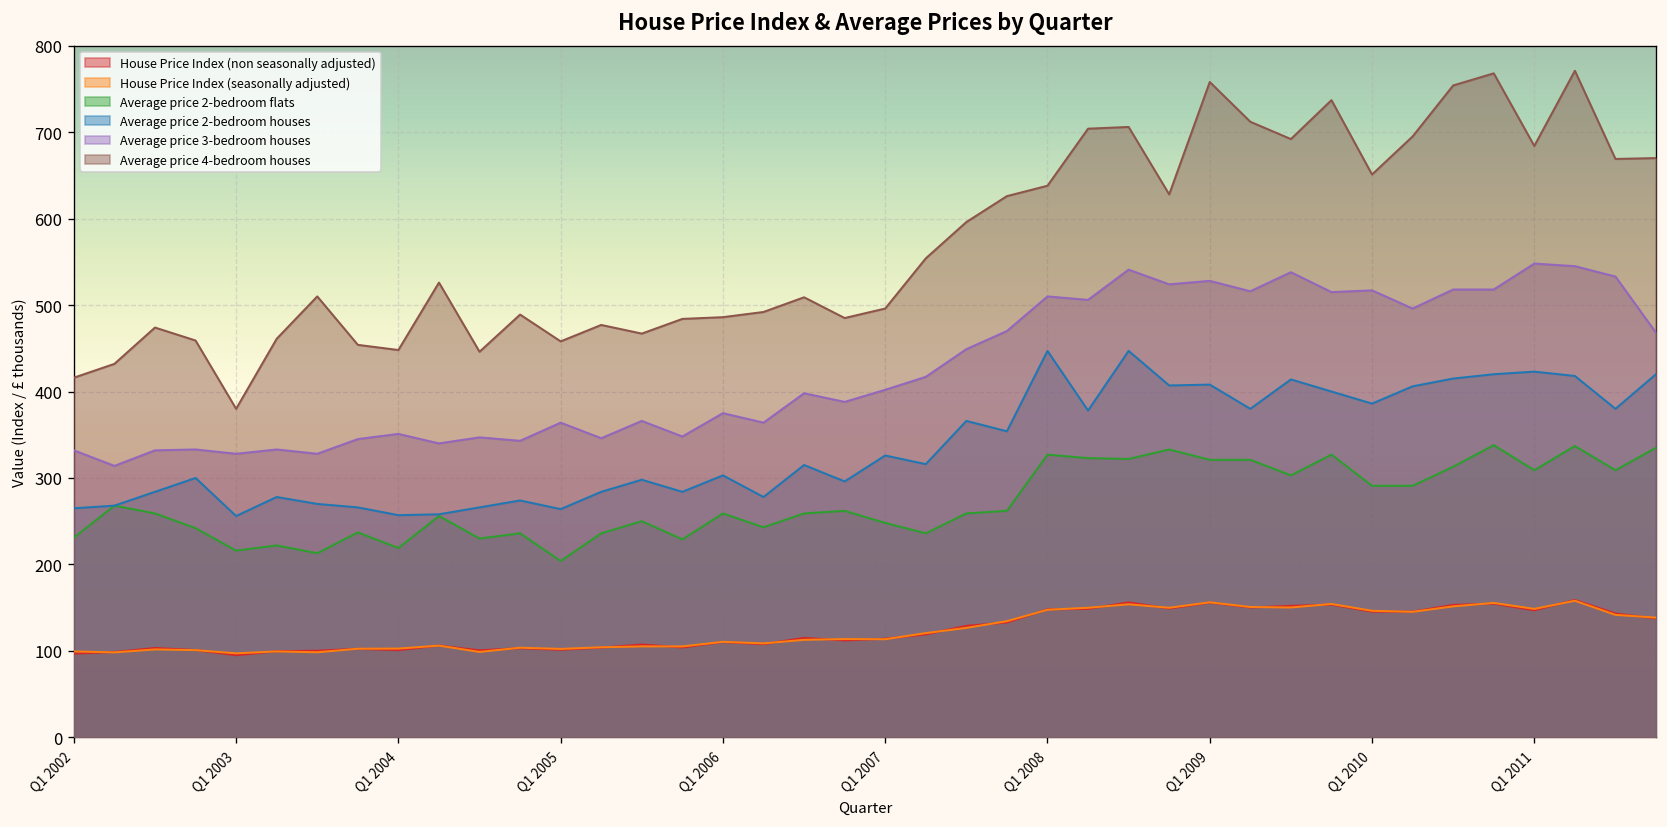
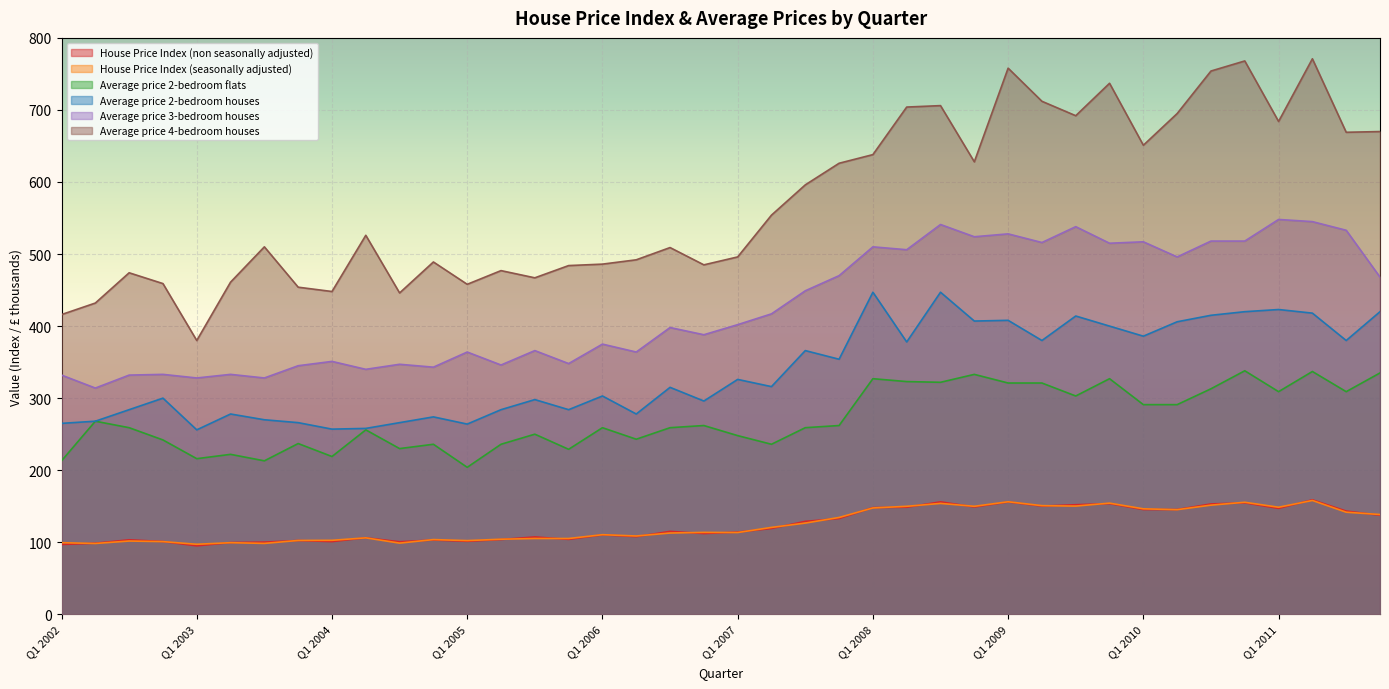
  {
    "Average price 2-bedroom flats": {
-     "Q1 2002": 230,
+     "Q1 2002": 210,
      "Q1 2003": 220,
      "Q1 2004": 220,
      "Q1 2005": 200,
      "Q1 2006": 260,
      "Q1 2007": 250,
      "Q1 2008": 330,
      "Q1 2009": 320,
      "Q1 2010": 290,
      "Q1 2011": 310
    },
    "Average price 2-bedroom houses": {
      "Q1 2002": 270,
      "Q1 2003": 260,
      "Q1 2004": 260,
      "Q1 2005": 260,
      "Q1 2006": 300,
      "Q1 2007": 330,
      "Q1 2008": 450,
      "Q1 2009": 410,
      "Q1 2010": 390,
      "Q1 2011": 420
    },
    "Average price 3-bedroom houses": {
      "Q1 2002": 330,
      "Q1 2003": 330,
      "Q1 2004": 350,
      "Q1 2005": 360,
      "Q1 2006": 380,
      "Q1 2007": 400,
      "Q1 2008": 510,
      "Q1 2009": 530,
      "Q1 2010": 520,
      "Q1 2011": 550
    },
    "Average price 4-bedroom houses": {
      "Q1 2002": 420,
      "Q1 2003": 380,
      "Q1 2004": 450,
      "Q1 2005": 460,
      "Q1 2006": 490,
      "Q1 2007": 500,
      "Q1 2008": 640,
      "Q1 2009": 760,
      "Q1 2010": 650,
      "Q1 2011": 680
    }
  }
